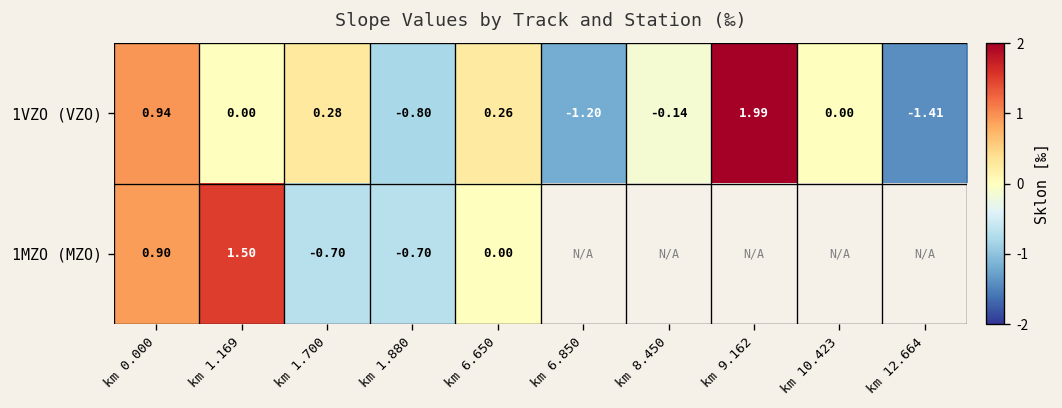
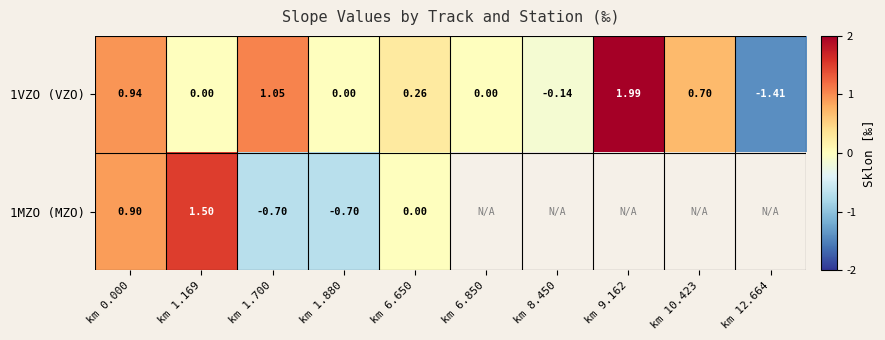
  {
    "1VZO (VZO)": {
      "km 0.000": 0.94,
      "km 1.169": 0.00,
-     "km 1.700": 0.28,
-     "km 1.880": -0.80,
+     "km 1.700": 1.05,
+     "km 1.880": 0.00,
      "km 6.650": 0.26,
-     "km 6.850": -1.20,
+     "km 6.850": 0.00,
      "km 8.450": -0.14,
      "km 9.162": 1.99,
-     "km 10.423": 0.00,
+     "km 10.423": 0.70,
      "km 12.664": -1.41
    },
    "1MZO (MZO)": {
      "km 0.000": 0.90,
      "km 1.169": 1.50,
      "km 1.700": -0.70,
      "km 1.880": -0.70,
      "km 6.650": 0.00
    }
  }
